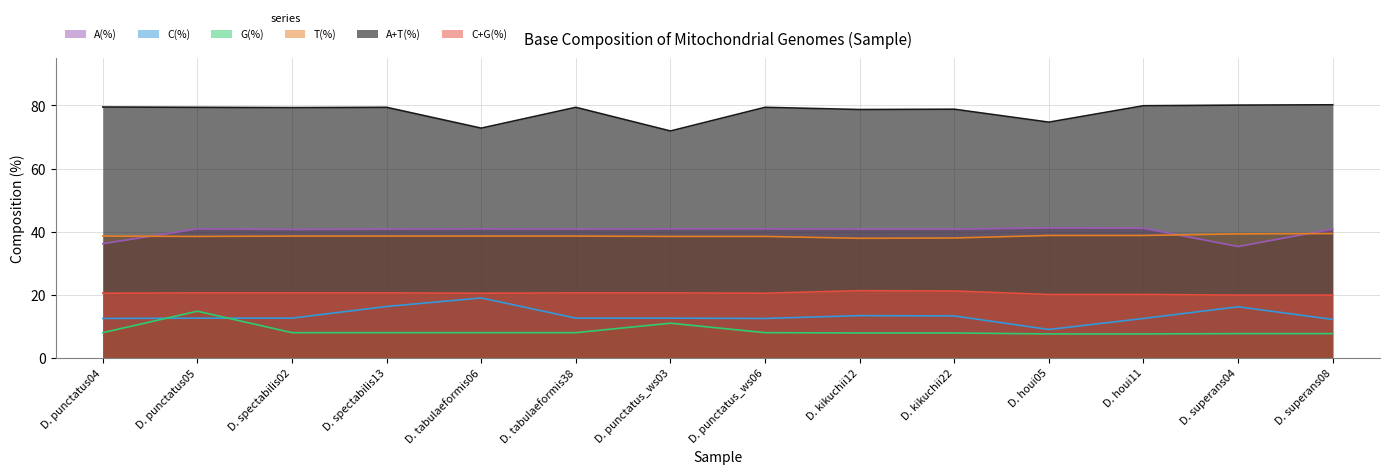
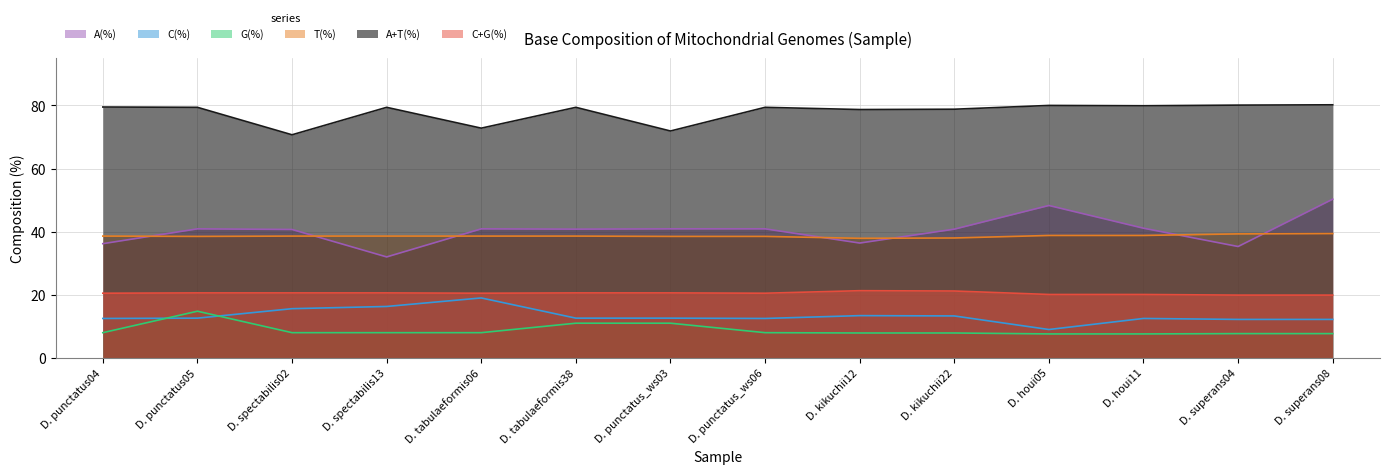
  {
    "A(%)": {
      "D. punctatus04": 36,
      "D. punctatus05": 41,
      "D. spectabilis02": 41,
-     "D. spectabilis13": 41,
+     "D. spectabilis13": 32,
      "D. tabulaeformis06": 41,
      "D. tabulaeformis38": 41,
      "D. punctatus_ws03": 41,
      "D. punctatus_ws06": 41,
-     "D. kikuchii12": 41,
+     "D. kikuchii12": 36,
      "D. kikuchii22": 41,
-     "D. houi05": 41,
+     "D. houi05": 48,
      "D. houi11": 41,
      "D. superans04": 35,
-     "D. superans08": 41
+     "D. superans08": 50
    },
    "C(%)": {
      "D. punctatus04": 13,
      "D. punctatus05": 13,
-     "D. spectabilis02": 13,
+     "D. spectabilis02": 16,
      "D. spectabilis13": 16,
      "D. tabulaeformis06": 19,
      "D. tabulaeformis38": 13,
      "D. punctatus_ws03": 13,
      "D. punctatus_ws06": 13,
      "D. kikuchii12": 13,
      "D. kikuchii22": 13,
      "D. houi05": 9,
      "D. houi11": 13,
-     "D. superans04": 16,
+     "D. superans04": 12,
      "D. superans08": 12
    },
    "G(%)": {
      "D. punctatus04": 8,
      "D. punctatus05": 15,
      "D. spectabilis02": 8,
      "D. spectabilis13": 8,
      "D. tabulaeformis06": 8,
-     "D. tabulaeformis38": 8,
+     "D. tabulaeformis38": 11,
      "D. punctatus_ws03": 11,
      "D. punctatus_ws06": 8,
      "D. kikuchii12": 8,
      "D. kikuchii22": 8,
      "D. houi05": 8,
      "D. houi11": 8,
      "D. superans04": 8,
      "D. superans08": 8
    },
    "A+T(%)": {
      "D. punctatus04": 80,
      "D. punctatus05": 79,
-     "D. spectabilis02": 79,
+     "D. spectabilis02": 71,
      "D. spectabilis13": 79,
      "D. tabulaeformis06": 73,
      "D. tabulaeformis38": 79,
      "D. punctatus_ws03": 72,
      "D. punctatus_ws06": 79,
      "D. kikuchii12": 79,
      "D. kikuchii22": 79,
-     "D. houi05": 75,
+     "D. houi05": 80,
      "D. houi11": 80,
      "D. superans04": 80,
      "D. superans08": 80
    }
  }
